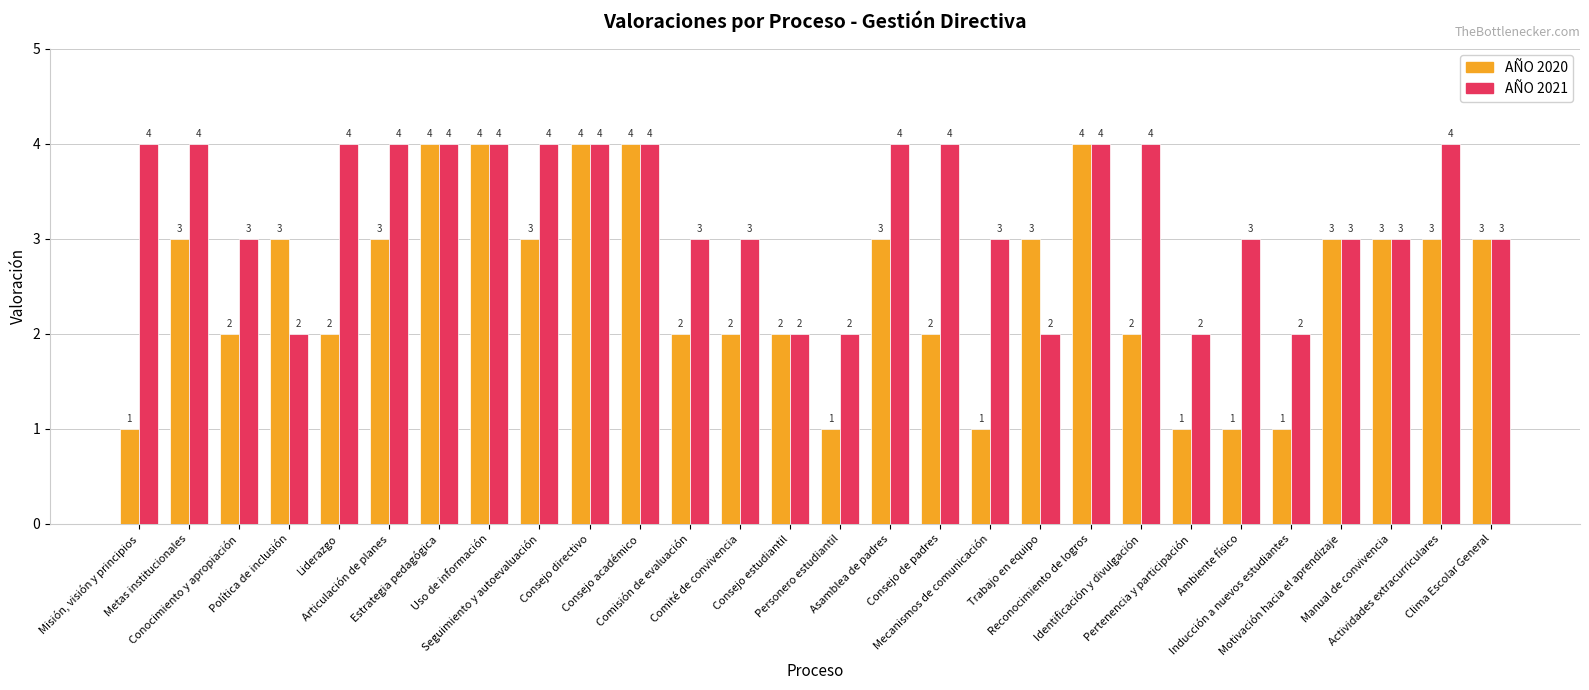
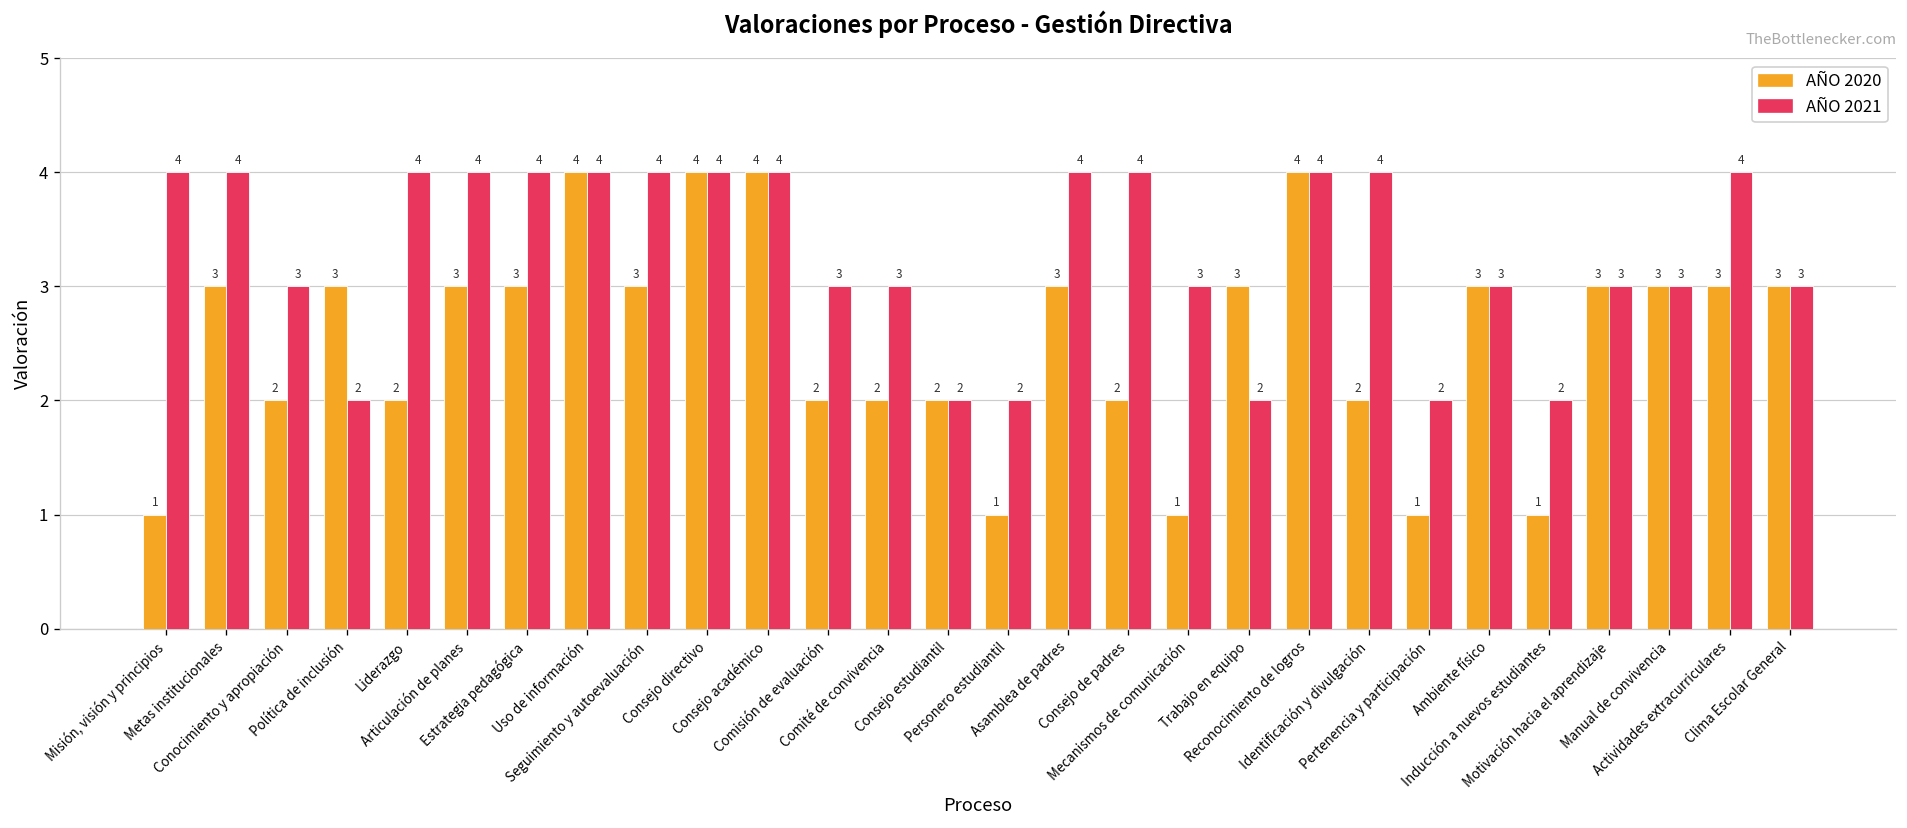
  {
    "AÑO 2020": {
      "Misión, visión y principios": 1,
      "Metas institucionales": 3,
      "Conocimiento y apropiación": 2,
      "Política de inclusión": 3,
      "Liderazgo": 2,
      "Articulación de planes": 3,
-     "Estrategia pedagógica": 4,
+     "Estrategia pedagógica": 3,
      "Uso de información": 4,
      "Seguimiento y autoevaluación": 3,
      "Consejo directivo": 4,
      "Consejo académico": 4,
      "Comisión de evaluación": 2,
      "Comité de convivencia": 2,
      "Consejo estudiantil": 2,
      "Personero estudiantil": 1,
      "Asamblea de padres": 3,
      "Consejo de padres": 2,
      "Mecanismos de comunicación": 1,
      "Trabajo en equipo": 3,
      "Reconocimiento de logros": 4,
      "Identificación y divulgación": 2,
      "Pertenencia y participación": 1,
-     "Ambiente físico": 1,
+     "Ambiente físico": 3,
      "Inducción a nuevos estudiantes": 1,
      "Motivación hacia el aprendizaje": 3,
      "Manual de convivencia": 3,
      "Actividades extracurriculares": 3,
      "Clima Escolar General": 3
    },
    "AÑO 2021": {
      "Misión, visión y principios": 4,
      "Metas institucionales": 4,
      "Conocimiento y apropiación": 3,
      "Política de inclusión": 2,
      "Liderazgo": 4,
      "Articulación de planes": 4,
      "Estrategia pedagógica": 4,
      "Uso de información": 4,
      "Seguimiento y autoevaluación": 4,
      "Consejo directivo": 4,
      "Consejo académico": 4,
      "Comisión de evaluación": 3,
      "Comité de convivencia": 3,
      "Consejo estudiantil": 2,
      "Personero estudiantil": 2,
      "Asamblea de padres": 4,
      "Consejo de padres": 4,
      "Mecanismos de comunicación": 3,
      "Trabajo en equipo": 2,
      "Reconocimiento de logros": 4,
      "Identificación y divulgación": 4,
      "Pertenencia y participación": 2,
      "Ambiente físico": 3,
      "Inducción a nuevos estudiantes": 2,
      "Motivación hacia el aprendizaje": 3,
      "Manual de convivencia": 3,
      "Actividades extracurriculares": 4,
      "Clima Escolar General": 3
    }
  }
